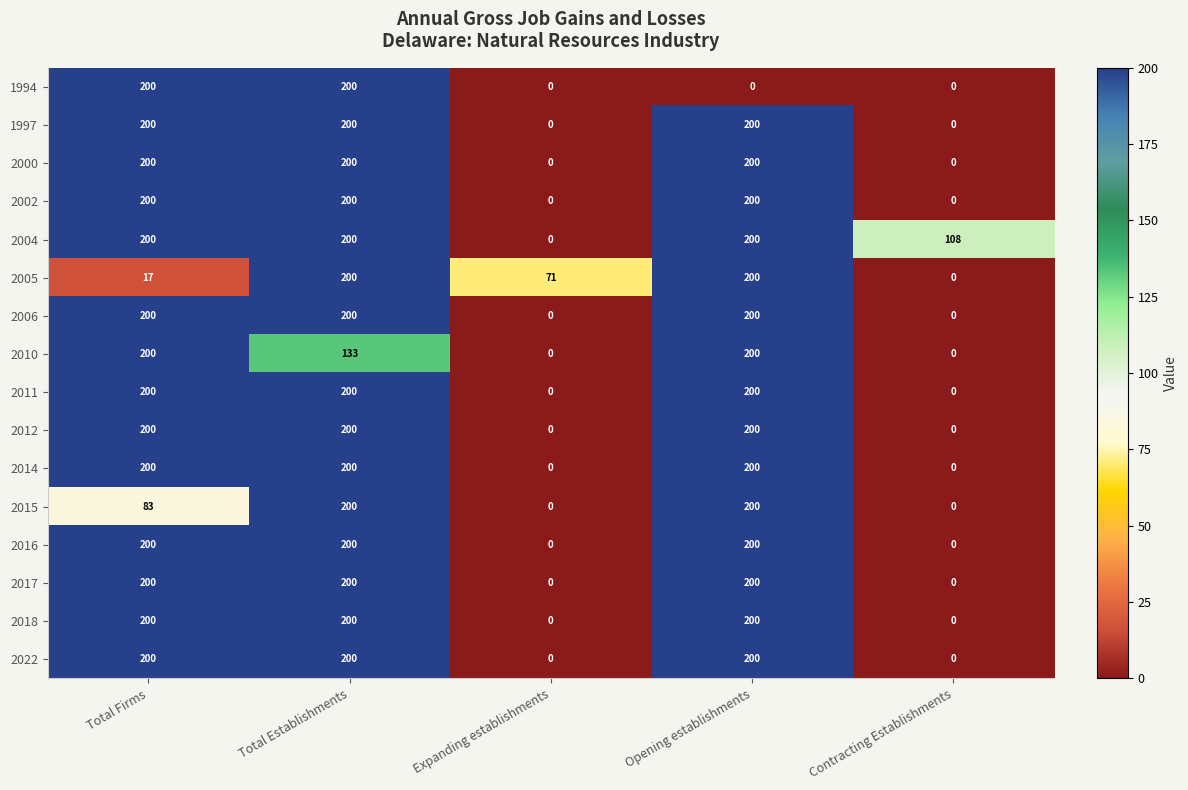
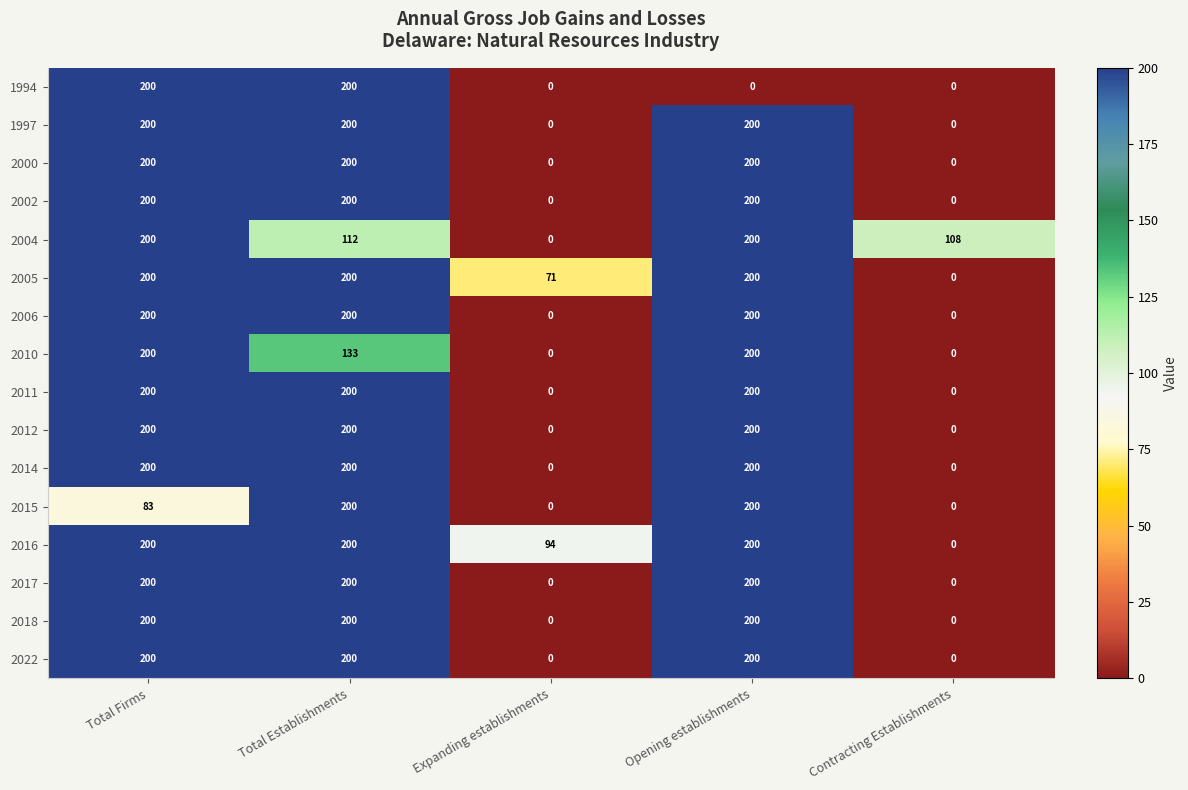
  {
    "1994": {
      "Total Firms": 200,
      "Total Establishments": 200,
      "Expanding establishments": 0,
      "Opening establishments": 0,
      "Contracting Establishments": 0
    },
    "1997": {
      "Total Firms": 200,
      "Total Establishments": 200,
      "Expanding establishments": 0,
      "Opening establishments": 200,
      "Contracting Establishments": 0
    },
    "2000": {
      "Total Firms": 200,
      "Total Establishments": 200,
      "Expanding establishments": 0,
      "Opening establishments": 200,
      "Contracting Establishments": 0
    },
    "2002": {
      "Total Firms": 200,
      "Total Establishments": 200,
      "Expanding establishments": 0,
      "Opening establishments": 200,
      "Contracting Establishments": 0
    },
    "2004": {
      "Total Firms": 200,
-     "Total Establishments": 200,
+     "Total Establishments": 112,
      "Expanding establishments": 0,
      "Opening establishments": 200,
      "Contracting Establishments": 108
    },
    "2005": {
-     "Total Firms": 17,
+     "Total Firms": 200,
      "Total Establishments": 200,
      "Expanding establishments": 71,
      "Opening establishments": 200,
      "Contracting Establishments": 0
    },
    "2006": {
      "Total Firms": 200,
      "Total Establishments": 200,
      "Expanding establishments": 0,
      "Opening establishments": 200,
      "Contracting Establishments": 0
    },
    "2010": {
      "Total Firms": 200,
      "Total Establishments": 133,
      "Expanding establishments": 0,
      "Opening establishments": 200,
      "Contracting Establishments": 0
    },
    "2011": {
      "Total Firms": 200,
      "Total Establishments": 200,
      "Expanding establishments": 0,
      "Opening establishments": 200,
      "Contracting Establishments": 0
    },
    "2012": {
      "Total Firms": 200,
      "Total Establishments": 200,
      "Expanding establishments": 0,
      "Opening establishments": 200,
      "Contracting Establishments": 0
    },
    "2014": {
      "Total Firms": 200,
      "Total Establishments": 200,
      "Expanding establishments": 0,
      "Opening establishments": 200,
      "Contracting Establishments": 0
    },
    "2015": {
      "Total Firms": 83,
      "Total Establishments": 200,
      "Expanding establishments": 0,
      "Opening establishments": 200,
      "Contracting Establishments": 0
    },
    "2016": {
      "Total Firms": 200,
      "Total Establishments": 200,
-     "Expanding establishments": 0,
+     "Expanding establishments": 94,
      "Opening establishments": 200,
      "Contracting Establishments": 0
    },
    "2017": {
      "Total Firms": 200,
      "Total Establishments": 200,
      "Expanding establishments": 0,
      "Opening establishments": 200,
      "Contracting Establishments": 0
    },
    "2018": {
      "Total Firms": 200,
      "Total Establishments": 200,
      "Expanding establishments": 0,
      "Opening establishments": 200,
      "Contracting Establishments": 0
    },
    "2022": {
      "Total Firms": 200,
      "Total Establishments": 200,
      "Expanding establishments": 0,
      "Opening establishments": 200,
      "Contracting Establishments": 0
    }
  }
